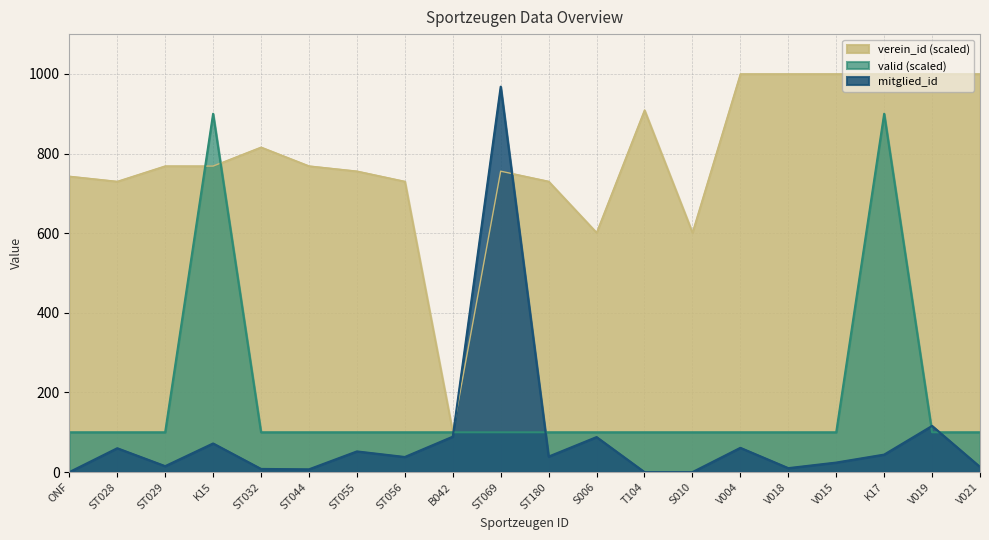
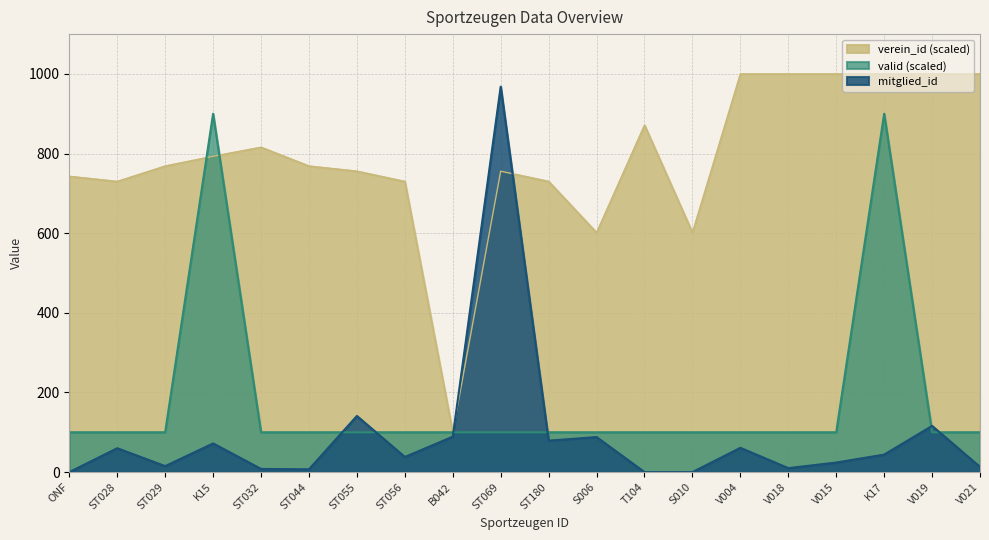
  {
    "verein_id (scaled)": {
      "ONF": 740,
      "ST028": 730,
      "ST029": 770,
-     "K15": 770,
+     "K15": 790,
      "ST032": 820,
      "ST044": 770,
      "ST055": 760,
      "ST056": 730,
      "ST069": 760,
      "ST180": 730,
      "S006": 600,
-     "T104": 910,
+     "T104": 870,
      "S010": 600,
      "V004": 1000,
      "V018": 1000,
      "V015": 1000,
      "V021": 1000
    },
    "valid (scaled)": {
      "ONF": 100,
      "ST028": 100,
      "ST029": 100,
      "K15": 900,
      "ST032": 100,
      "ST044": 100,
      "ST055": 100,
      "ST056": 100,
      "ST069": 100,
      "ST180": 100,
      "S006": 100,
      "T104": 100,
      "S010": 100,
      "V004": 100,
      "V018": 100,
      "V015": 100,
      "K17": 900,
      "V019": 100,
      "V021": 100
    },
    "mitglied_id": {
      "ONF": 0,
      "ST028": 60,
      "ST029": 20,
      "K15": 70,
      "ST032": 10,
      "ST044": 10,
-     "ST055": 50,
+     "ST055": 140,
      "ST056": 40,
      "B042": 90,
      "ST069": 970,
-     "ST180": 40,
+     "ST180": 80,
      "S006": 90,
      "T104": 0,
      "S010": 0,
      "V004": 60,
      "V018": 10,
      "V015": 20,
      "K17": 40,
      "V019": 120,
      "V021": 10
    }
  }
